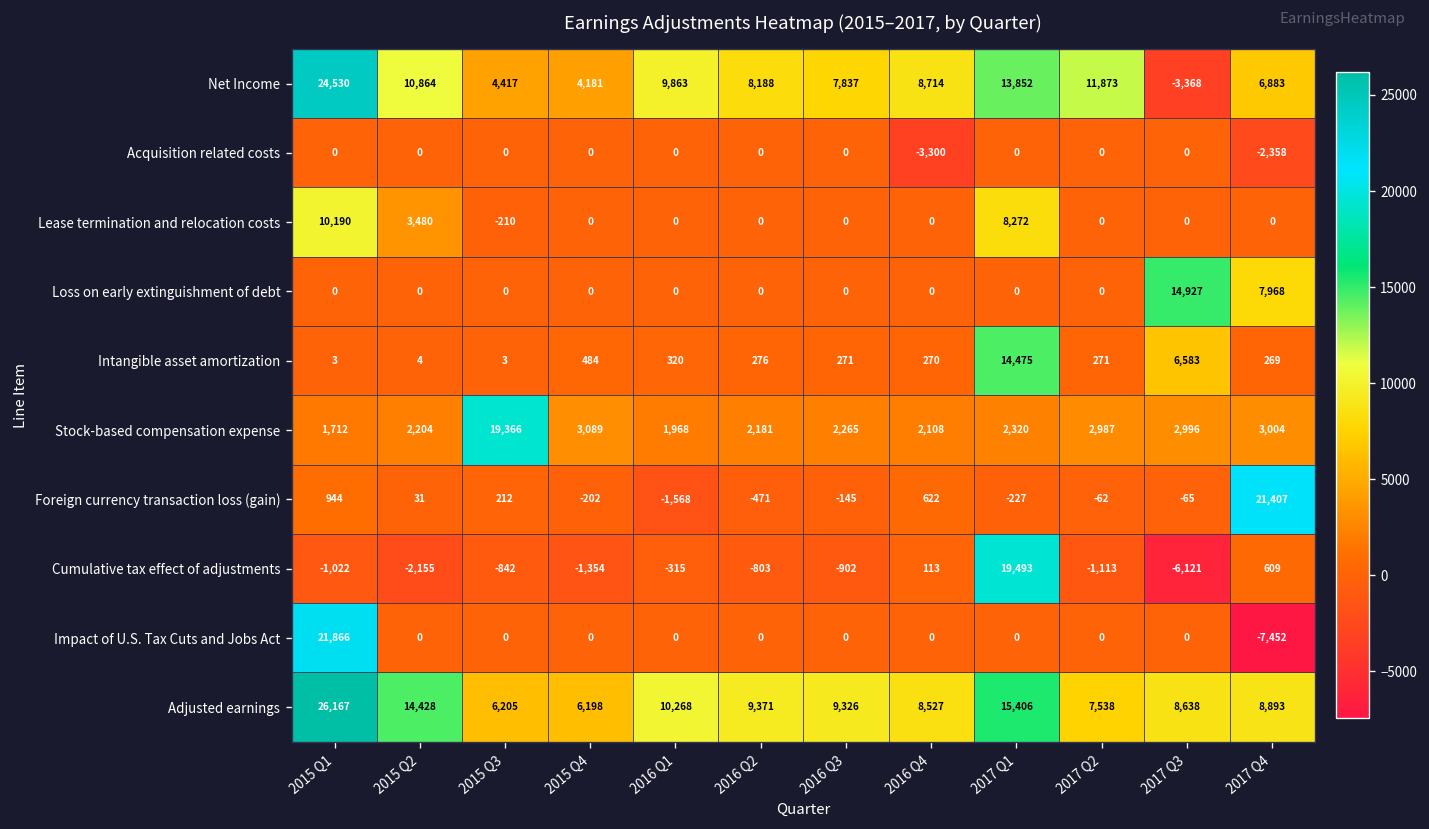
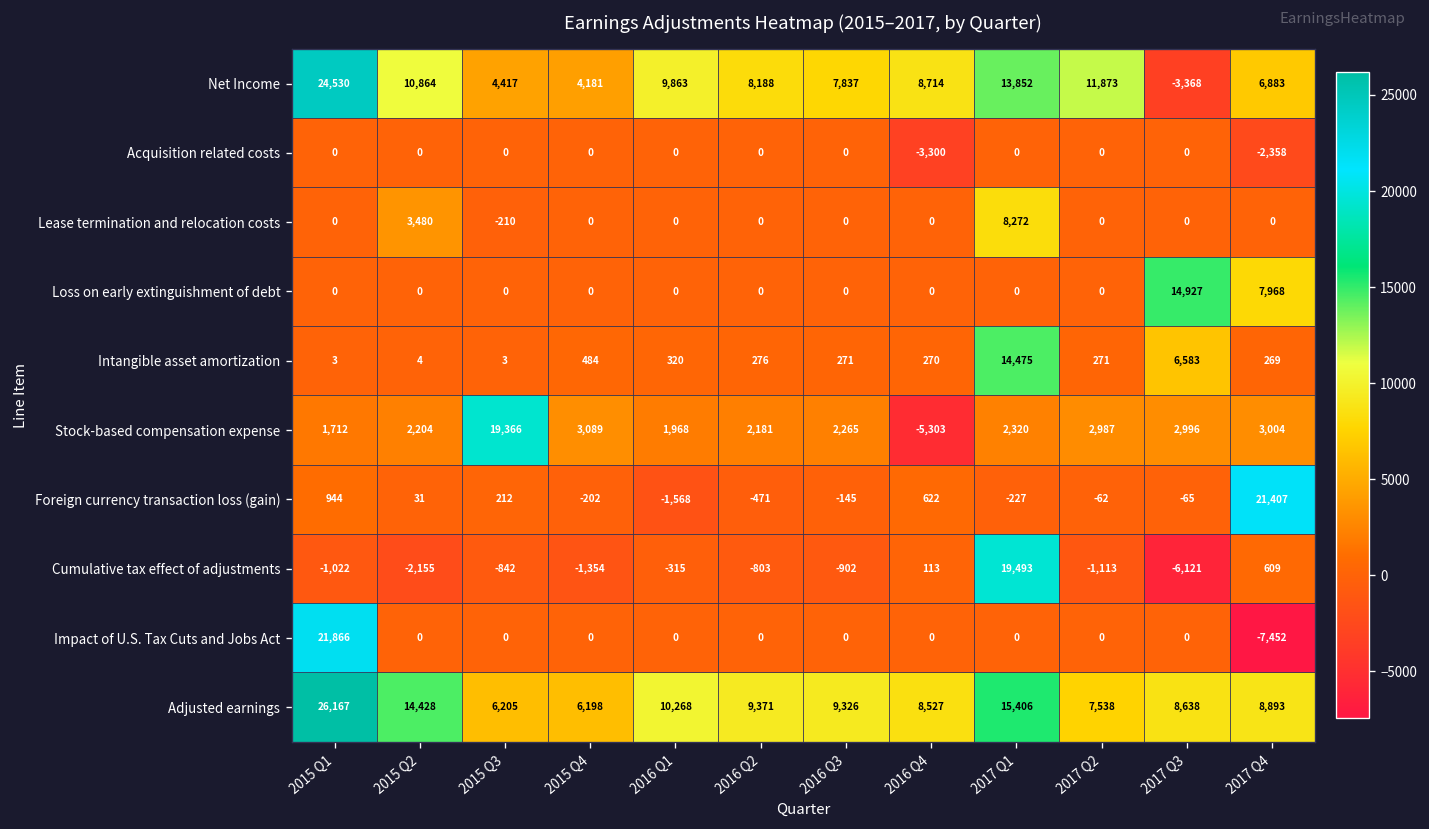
  {
    "Net Income": {
      "2015 Q1": "24,530",
      "2015 Q2": "10,864",
      "2015 Q3": "4,417",
      "2015 Q4": "4,181",
      "2016 Q1": "9,863",
      "2016 Q2": "8,188",
      "2016 Q3": "7,837",
      "2016 Q4": "8,714",
      "2017 Q1": "13,852",
      "2017 Q2": "11,873",
      "2017 Q3": "-3,368",
      "2017 Q4": "6,883"
    },
    "Acquisition related costs": {
      "2015 Q1": "0",
      "2015 Q2": "0",
      "2015 Q3": "0",
      "2015 Q4": "0",
      "2016 Q1": "0",
      "2016 Q2": "0",
      "2016 Q3": "0",
      "2016 Q4": "-3,300",
      "2017 Q1": "0",
      "2017 Q2": "0",
      "2017 Q3": "0",
      "2017 Q4": "-2,358"
    },
    "Lease termination and relocation costs": {
-     "2015 Q1": "10,190",
+     "2015 Q1": "0",
      "2015 Q2": "3,480",
      "2015 Q3": "-210",
      "2015 Q4": "0",
      "2016 Q1": "0",
      "2016 Q2": "0",
      "2016 Q3": "0",
      "2016 Q4": "0",
      "2017 Q1": "8,272",
      "2017 Q2": "0",
      "2017 Q3": "0",
      "2017 Q4": "0"
    },
    "Loss on early extinguishment of debt": {
      "2015 Q1": "0",
      "2015 Q2": "0",
      "2015 Q3": "0",
      "2015 Q4": "0",
      "2016 Q1": "0",
      "2016 Q2": "0",
      "2016 Q3": "0",
      "2016 Q4": "0",
      "2017 Q1": "0",
      "2017 Q2": "0",
      "2017 Q3": "14,927",
      "2017 Q4": "7,968"
    },
    "Intangible asset amortization": {
      "2015 Q1": "3",
      "2015 Q2": "4",
      "2015 Q3": "3",
      "2015 Q4": "484",
      "2016 Q1": "320",
      "2016 Q2": "276",
      "2016 Q3": "271",
      "2016 Q4": "270",
      "2017 Q1": "14,475",
      "2017 Q2": "271",
      "2017 Q3": "6,583",
      "2017 Q4": "269"
    },
    "Stock-based compensation expense": {
      "2015 Q1": "1,712",
      "2015 Q2": "2,204",
      "2015 Q3": "19,366",
      "2015 Q4": "3,089",
      "2016 Q1": "1,968",
      "2016 Q2": "2,181",
      "2016 Q3": "2,265",
-     "2016 Q4": "2,108",
+     "2016 Q4": "-5,303",
      "2017 Q1": "2,320",
      "2017 Q2": "2,987",
      "2017 Q3": "2,996",
      "2017 Q4": "3,004"
    },
    "Foreign currency transaction loss (gain)": {
      "2015 Q1": "944",
      "2015 Q2": "31",
      "2015 Q3": "212",
      "2015 Q4": "-202",
      "2016 Q1": "-1,568",
      "2016 Q2": "-471",
      "2016 Q3": "-145",
      "2016 Q4": "622",
      "2017 Q1": "-227",
      "2017 Q2": "-62",
      "2017 Q3": "-65",
      "2017 Q4": "21,407"
    },
    "Cumulative tax effect of adjustments": {
      "2015 Q1": "-1,022",
      "2015 Q2": "-2,155",
      "2015 Q3": "-842",
      "2015 Q4": "-1,354",
      "2016 Q1": "-315",
      "2016 Q2": "-803",
      "2016 Q3": "-902",
      "2016 Q4": "113",
      "2017 Q1": "19,493",
      "2017 Q2": "-1,113",
      "2017 Q3": "-6,121",
      "2017 Q4": "609"
    },
    "Impact of U.S. Tax Cuts and Jobs Act": {
      "2015 Q1": "21,866",
      "2015 Q2": "0",
      "2015 Q3": "0",
      "2015 Q4": "0",
      "2016 Q1": "0",
      "2016 Q2": "0",
      "2016 Q3": "0",
      "2016 Q4": "0",
      "2017 Q1": "0",
      "2017 Q2": "0",
      "2017 Q3": "0",
      "2017 Q4": "-7,452"
    },
    "Adjusted earnings": {
      "2015 Q1": "26,167",
      "2015 Q2": "14,428",
      "2015 Q3": "6,205",
      "2015 Q4": "6,198",
      "2016 Q1": "10,268",
      "2016 Q2": "9,371",
      "2016 Q3": "9,326",
      "2016 Q4": "8,527",
      "2017 Q1": "15,406",
      "2017 Q2": "7,538",
      "2017 Q3": "8,638",
      "2017 Q4": "8,893"
    }
  }
